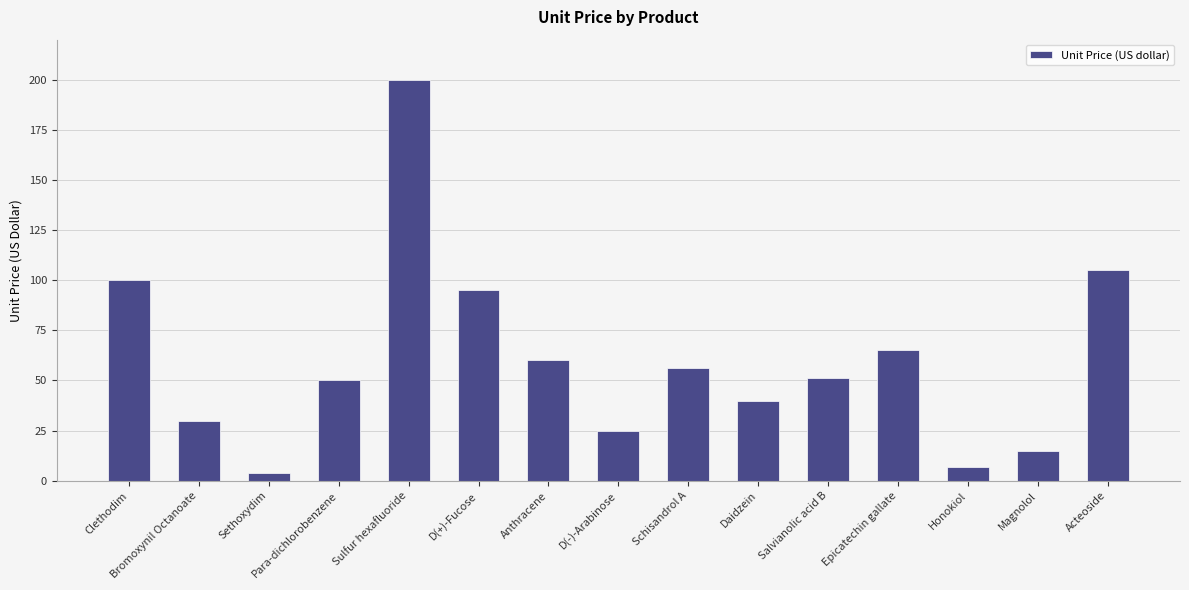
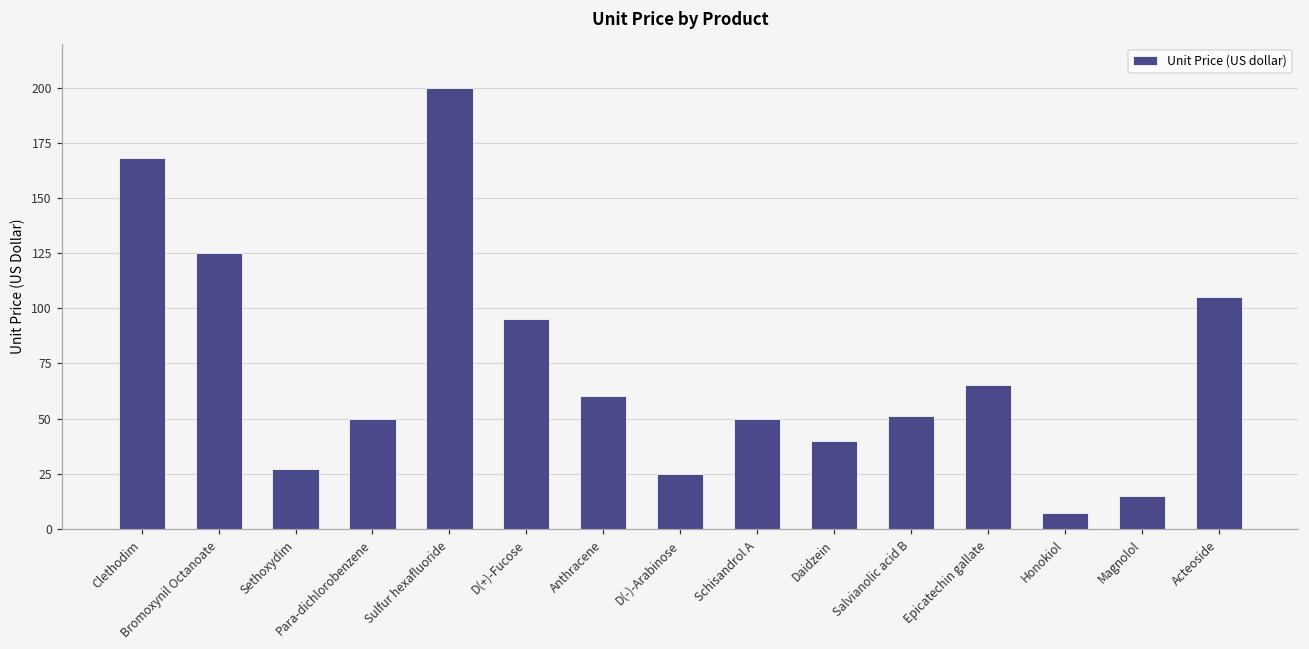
  {
-   "Clethodim": 100,
-   "Bromoxynil Octanoate": 30,
-   "Sethoxydim": 4,
+   "Clethodim": 168,
+   "Bromoxynil Octanoate": 125,
+   "Sethoxydim": 27,
    "Para-dichlorobenzene": 50,
    "Sulfur hexafluoride": 200,
    "D(+)-Fucose": 95,
    "Anthracene": 60,
    "D(-)-Arabinose": 25,
-   "Schisandrol A": 56,
+   "Schisandrol A": 50,
    "Daidzein": 40,
    "Salvianolic acid B": 51,
    "Epicatechin gallate": 65,
    "Honokiol": 7,
    "Magnolol": 15,
    "Acteoside": 105
  }
